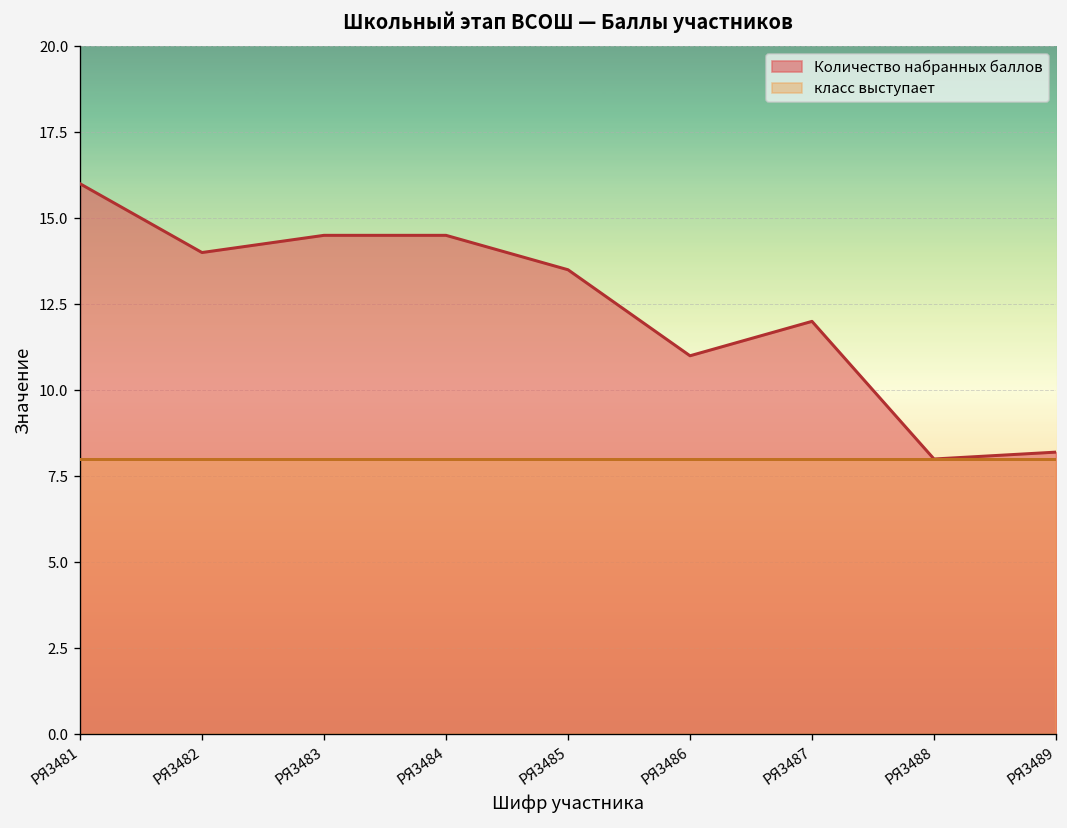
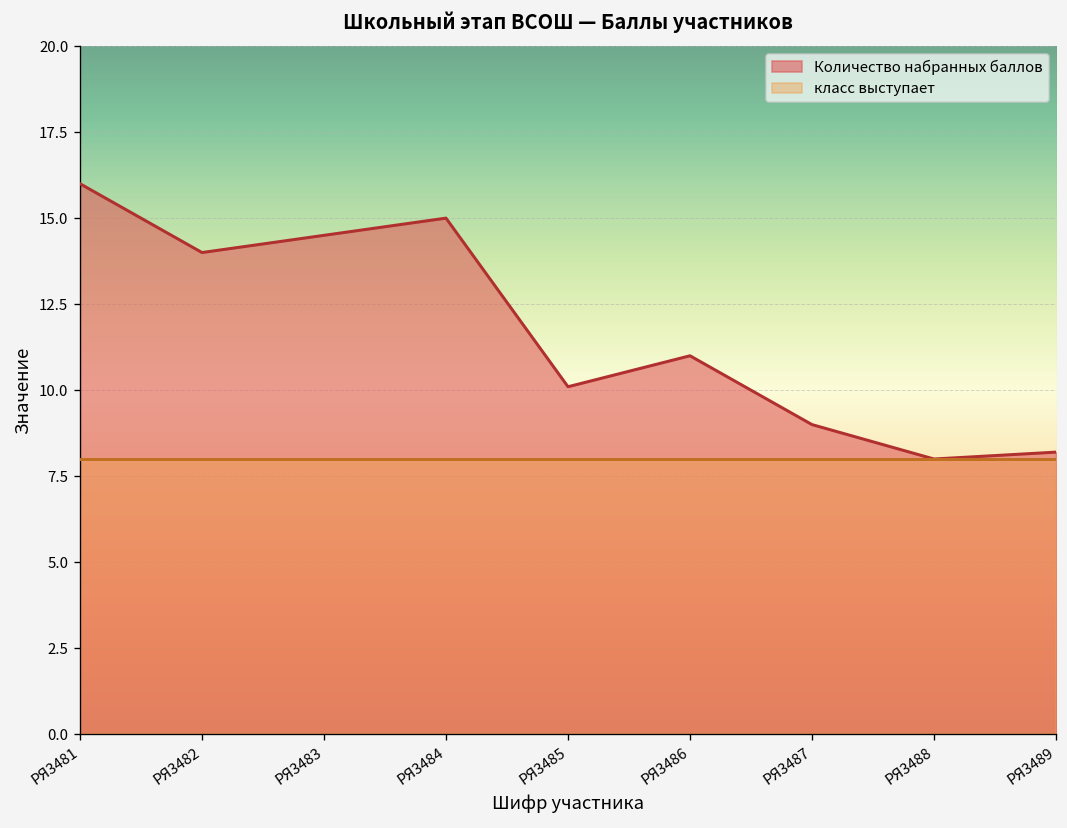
  {
    "Количество набранных баллов": {
      "РЯ3481": 16.0,
      "РЯ3482": 14.0,
      "РЯ3483": 14.5,
-     "РЯ3484": 14.5,
-     "РЯ3485": 13.5,
+     "РЯ3484": 15.0,
+     "РЯ3485": 10.1,
      "РЯ3486": 11.0,
-     "РЯ3487": 12,
+     "РЯ3487": 9,
      "РЯ3489": 8.2
    },
    "класс выступает": {
      "РЯ3481": 8.0,
      "РЯ3482": 8.0,
      "РЯ3483": 8.0,
      "РЯ3484": 8.0,
      "РЯ3485": 8.0,
      "РЯ3486": 8.0,
      "РЯ3487": 8.0,
      "РЯ3489": 8.0
    }
  }
